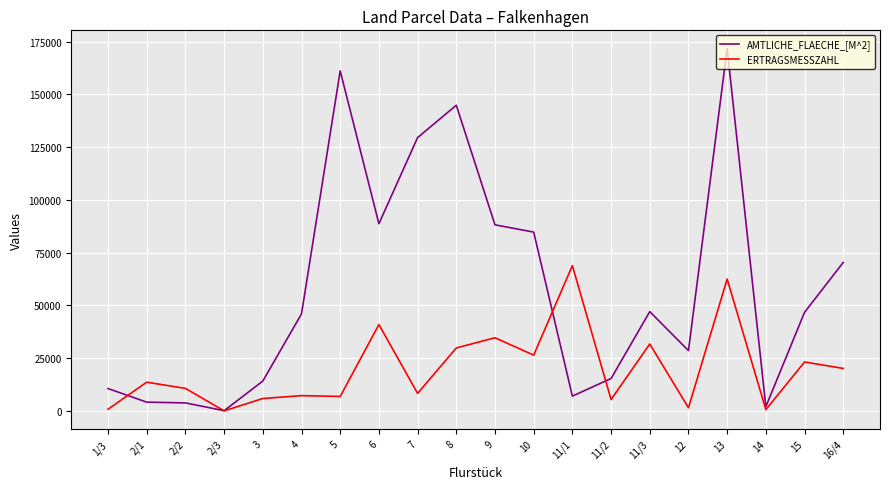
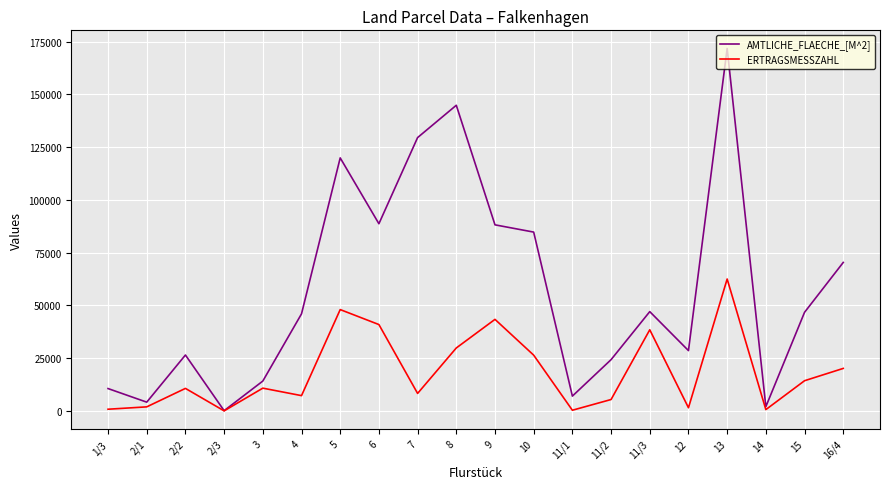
  {
    "AMTLICHE_FLAECHE_[M^2]": {
      "1/3": 11000,
      "2/1": 4000,
-     "2/2": 4000,
+     "2/2": 27000,
      "3": 14000,
      "4": 46000,
-     "5": 161000,
+     "5": 120000,
      "6": 89000,
      "7": 130000,
      "8": 145000,
      "9": 88000,
      "10": 85000,
      "11/1": 7000,
-     "11/2": 15000,
+     "11/2": 24000,
      "11/3": 47000,
      "12": 29000,
      "14": 2000,
      "15": 47000,
      "16/4": 70000
    },
    "ERTRAGSMESSZAHL": {
      "1/3": 1000,
-     "2/1": 14000,
+     "2/1": 2000,
      "2/2": 11000,
-     "3": 6000,
+     "3": 11000,
      "4": 7000,
-     "5": 7000,
+     "5": 48000,
      "6": 41000,
      "7": 8000,
      "8": 30000,
-     "9": 35000,
+     "9": 43000,
      "10": 26000,
-     "11/1": 69000,
+     "11/1": 0,
      "11/2": 5000,
-     "11/3": 32000,
+     "11/3": 38000,
      "12": 2000,
      "13": 63000,
      "14": 1000,
-     "15": 23000,
+     "15": 14000,
      "16/4": 20000
    }
  }
